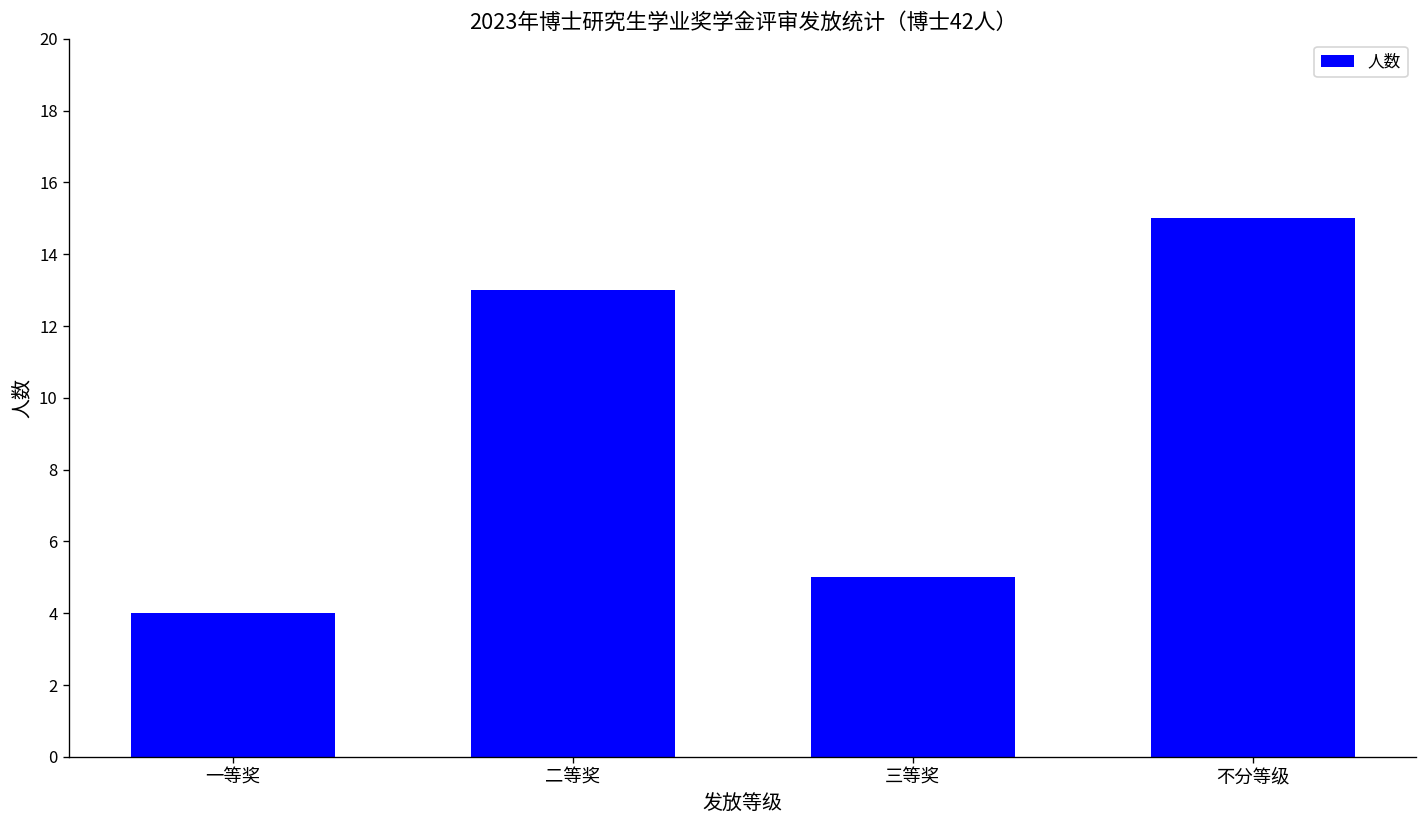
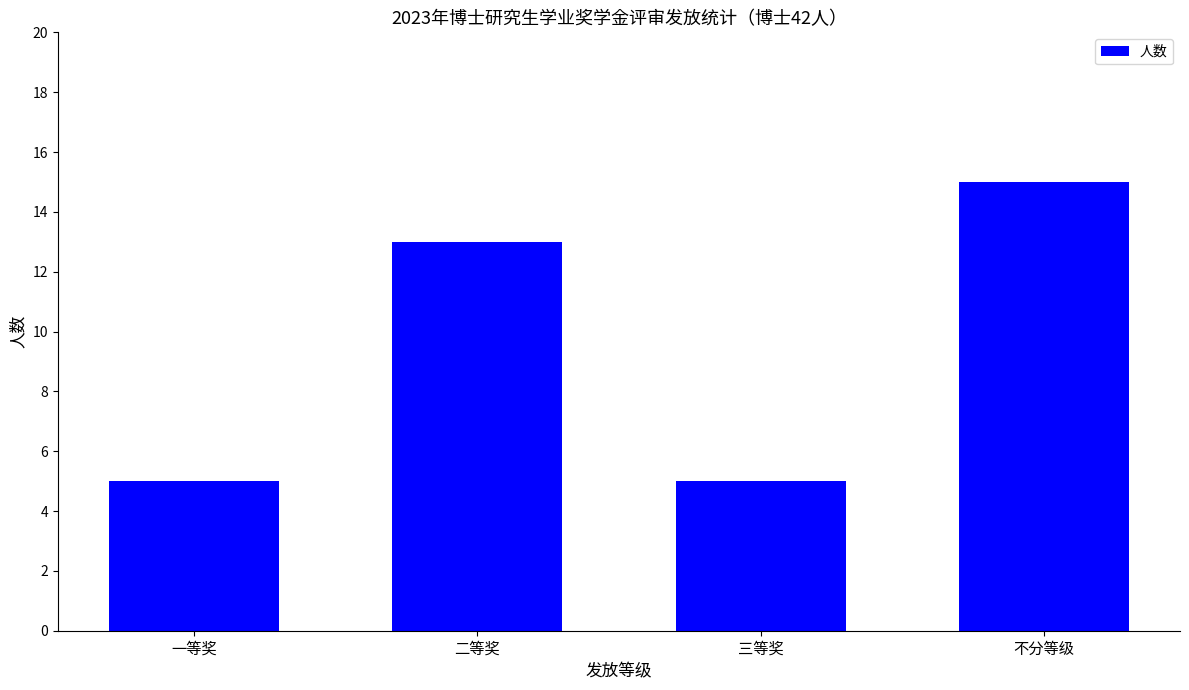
  {
-   "一等奖": 4,
+   "一等奖": 5,
    "二等奖": 13,
    "三等奖": 5,
    "不分等级": 15
  }
